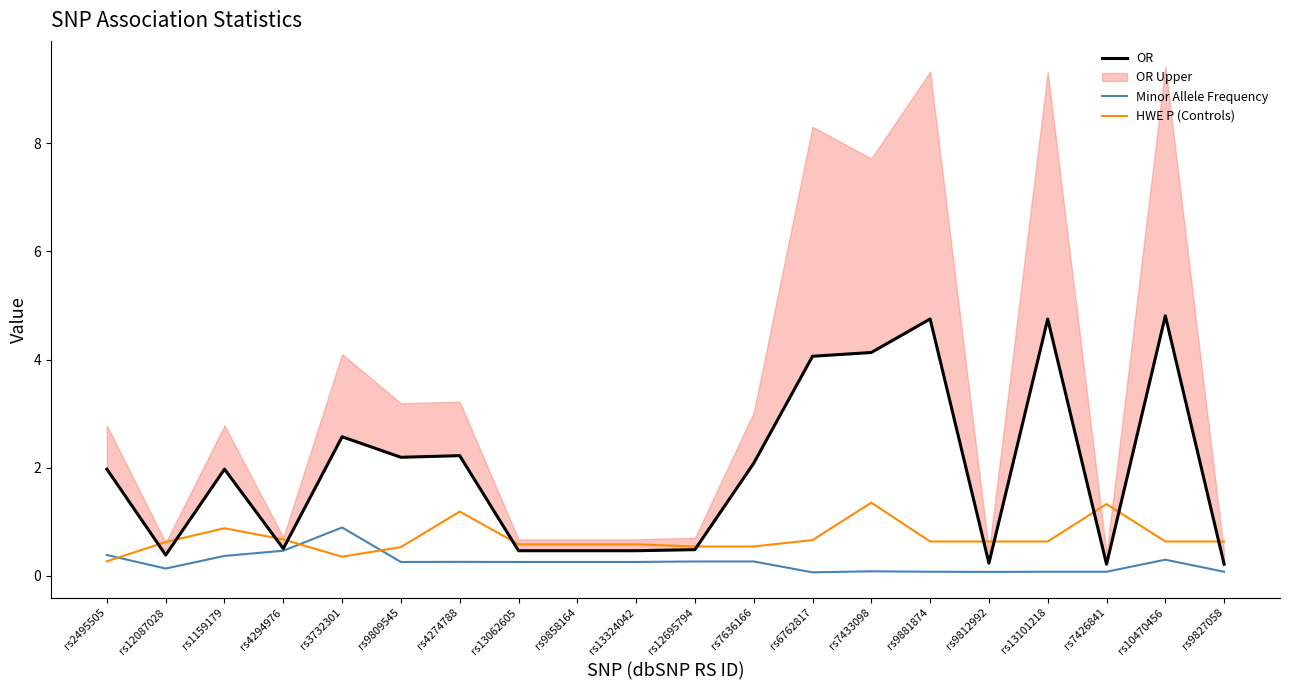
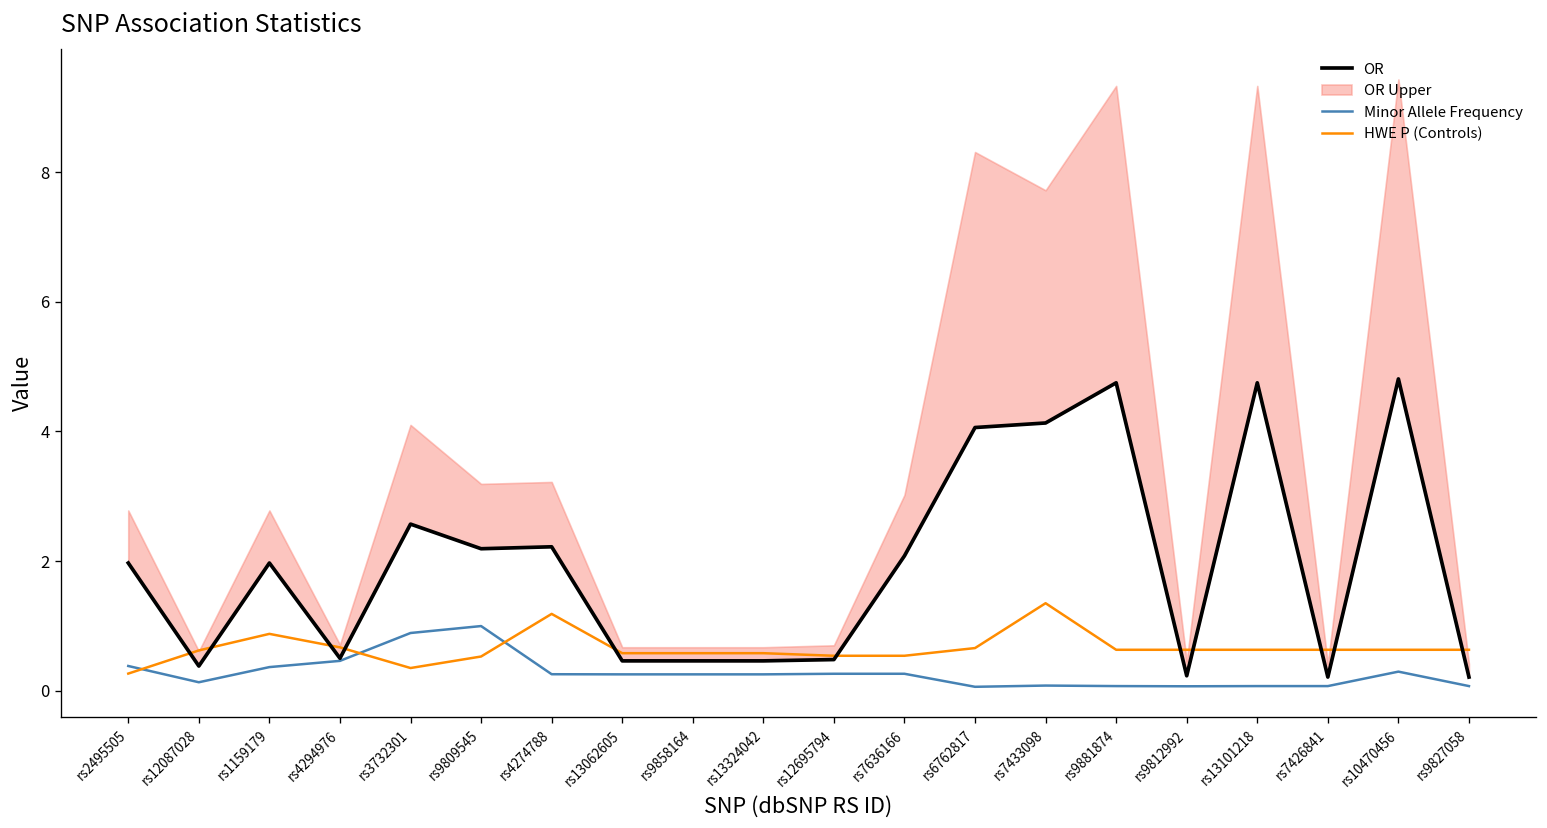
  {
    "OR": {
      "rs2495505": 2.0,
      "rs12087028": 0.4,
      "rs1159179": 2.0,
      "rs3732301": 2.6,
      "rs9809545": 2.2,
      "rs4274788": 2.2,
      "rs13062605": 0.5,
      "rs9858164": 0.5,
      "rs13324042": 0.5,
      "rs12695794": 0.5,
      "rs7636166": 2.1,
      "rs6762817": 4.1,
      "rs7433098": 4.1,
      "rs9881874": 4.8,
      "rs9812992": 0.2,
      "rs13101218": 4.8,
      "rs7426841": 0.2,
      "rs10470456": 4.8,
      "rs9827058": 0.2
    },
    "Minor Allele Frequency": {
      "rs2495505": 0.4,
      "rs12087028": 0.1,
      "rs1159179": 0.4,
      "rs3732301": 0.9,
-     "rs9809545": 0.3,
+     "rs9809545": 1.0,
      "rs4274788": 0.3,
      "rs13062605": 0.3,
      "rs9858164": 0.3,
      "rs13324042": 0.3,
      "rs12695794": 0.3,
      "rs7636166": 0.3,
      "rs6762817": 0.1,
      "rs7433098": 0.1,
      "rs9881874": 0.1,
      "rs9812992": 0.1,
      "rs13101218": 0.1,
      "rs7426841": 0.1,
      "rs10470456": 0.3,
      "rs9827058": 0.1
    },
    "HWE P (Controls)": {
      "rs2495505": 0.3,
      "rs1159179": 0.9,
      "rs3732301": 0.3,
      "rs9809545": 0.5,
      "rs4274788": 1.2,
      "rs13062605": 0.6,
      "rs9858164": 0.6,
      "rs13324042": 0.6,
      "rs12695794": 0.5,
      "rs7636166": 0.5,
      "rs6762817": 0.7,
      "rs7433098": 1.3,
      "rs9881874": 0.6,
      "rs9812992": 0.6,
      "rs13101218": 0.6,
-     "rs7426841": 1.3,
+     "rs7426841": 0.6,
      "rs10470456": 0.6,
      "rs9827058": 0.6
    }
  }
